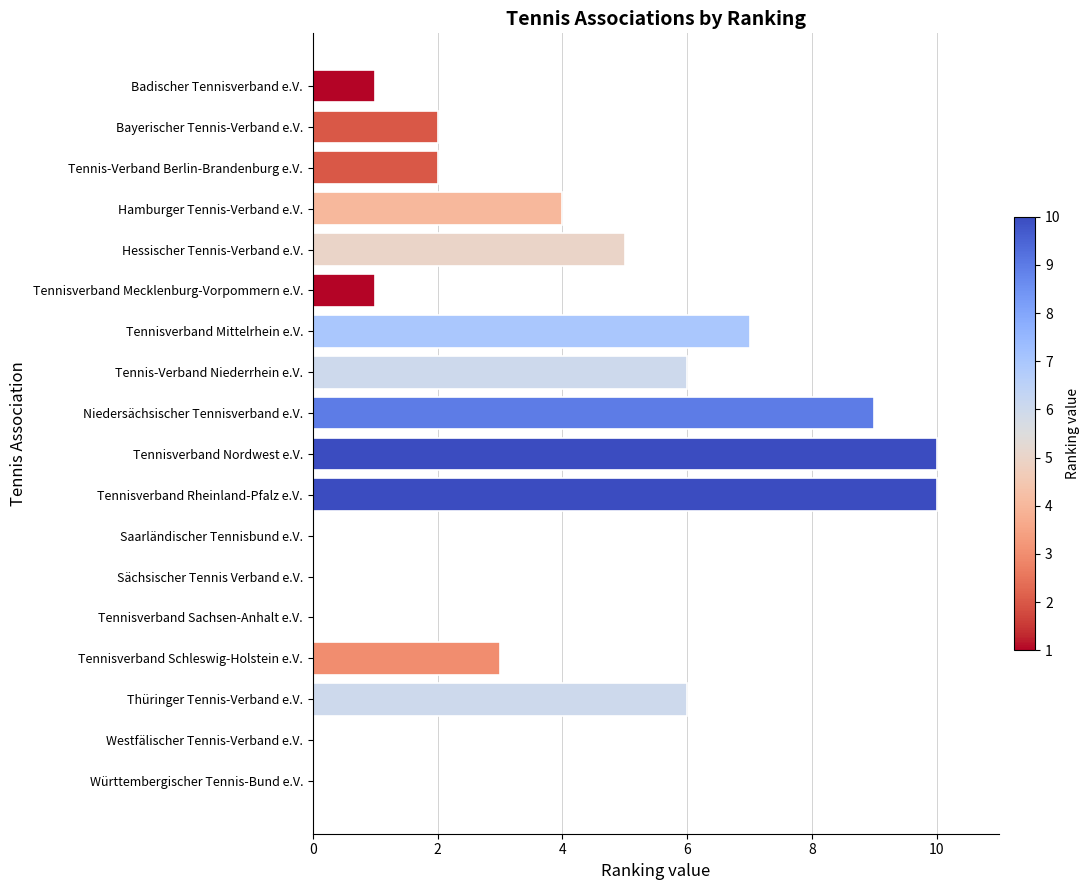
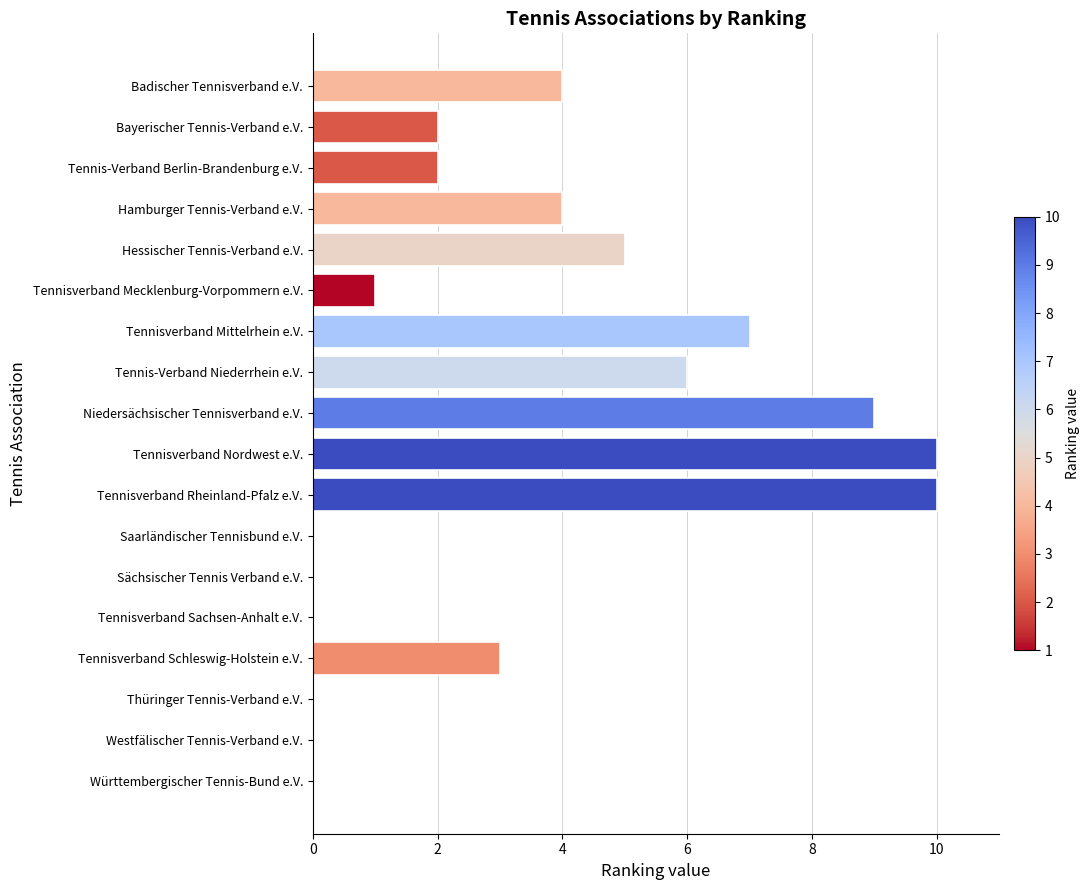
  {
-   "Badischer Tennisverband e.V.": 1,
+   "Badischer Tennisverband e.V.": 4,
    "Bayerischer Tennis-Verband e.V.": 2,
    "Tennis-Verband Berlin-Brandenburg e.V.": 2,
    "Hamburger Tennis-Verband e.V.": 4,
    "Hessischer Tennis-Verband e.V.": 5,
    "Tennisverband Mecklenburg-Vorpommern e.V.": 1,
    "Tennisverband Mittelrhein e.V.": 7,
    "Tennis-Verband Niederrhein e.V.": 6,
    "Niedersächsischer Tennisverband e.V.": 9,
    "Tennisverband Nordwest e.V.": 10,
    "Tennisverband Rheinland-Pfalz e.V.": 10,
    "Saarländischer Tennisbund e.V.": 0,
    "Sächsischer Tennis Verband e.V.": 0,
    "Tennisverband Sachsen-Anhalt e.V.": 0,
    "Tennisverband Schleswig-Holstein e.V.": 3,
-   "Thüringer Tennis-Verband e.V.": 6,
+   "Thüringer Tennis-Verband e.V.": 0,
    "Westfälischer Tennis-Verband e.V.": 0,
    "Württembergischer Tennis-Bund e.V.": 0
  }
